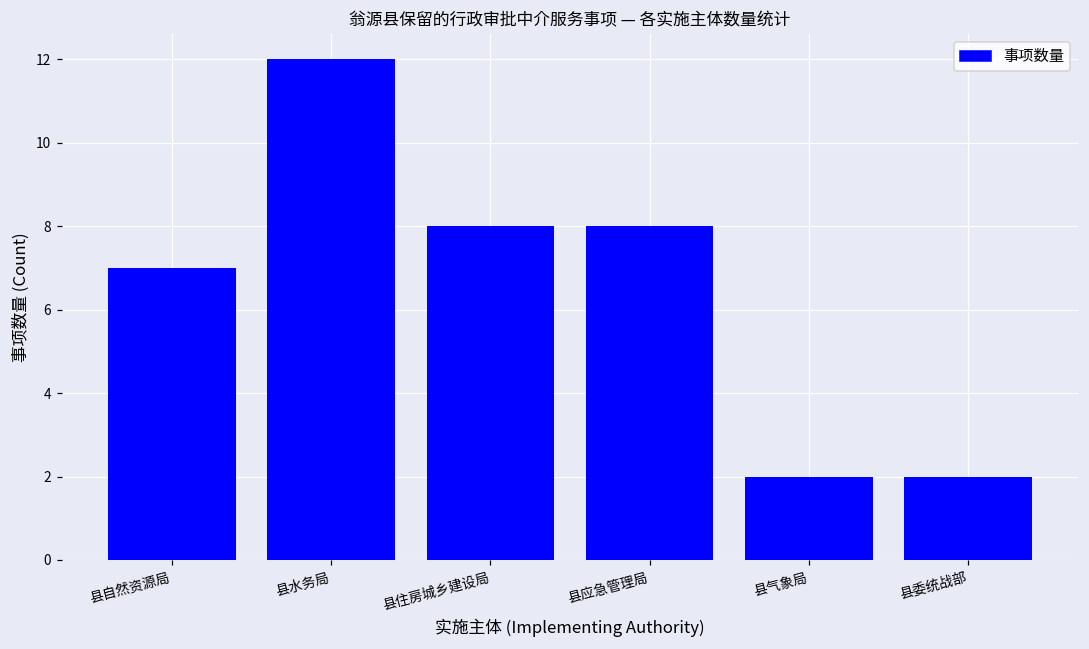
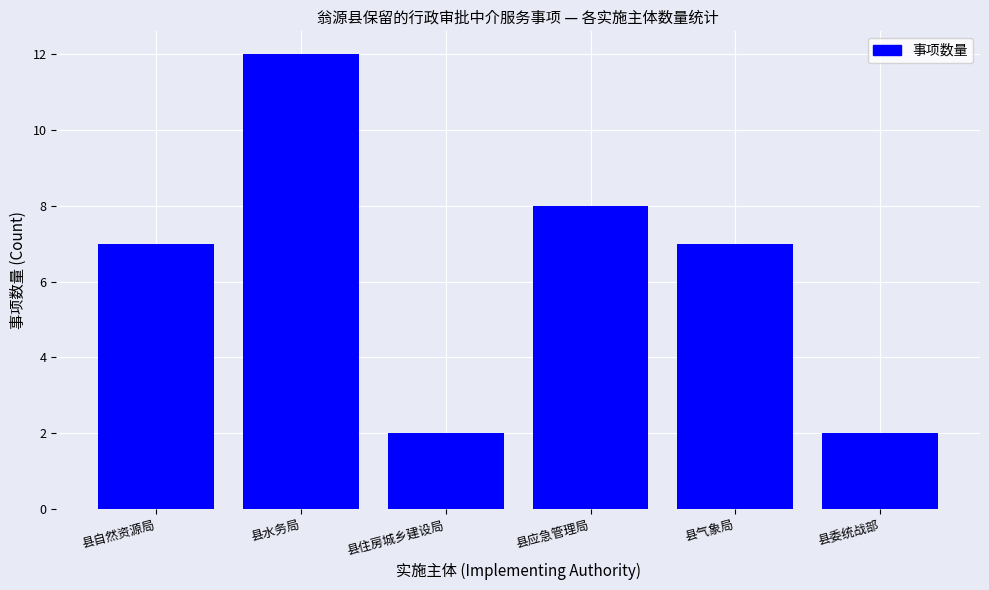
  {
    "县自然资源局": 7,
    "县水务局": 12,
-   "县住房城乡建设局": 8,
+   "县住房城乡建设局": 2,
    "县应急管理局": 8,
-   "县气象局": 2,
+   "县气象局": 7,
    "县委统战部": 2
  }
